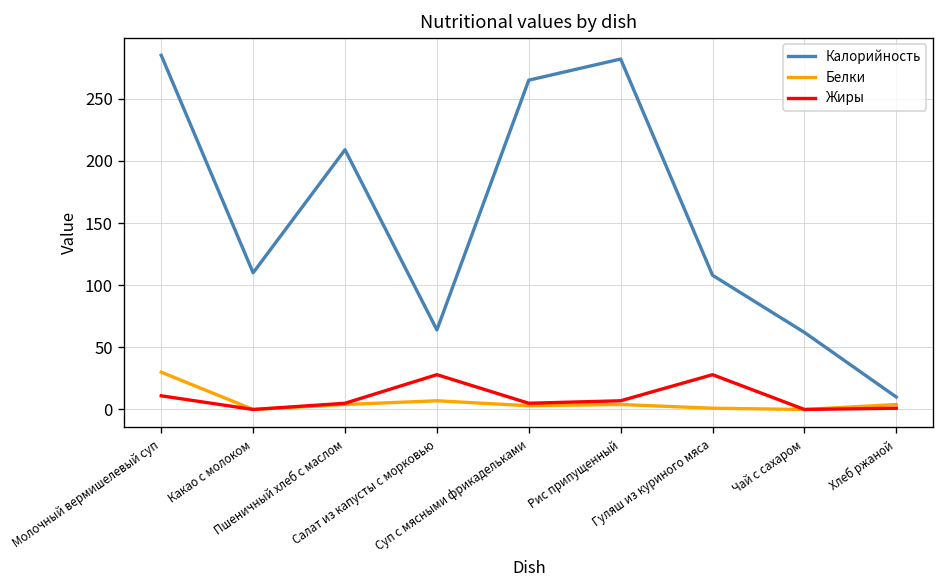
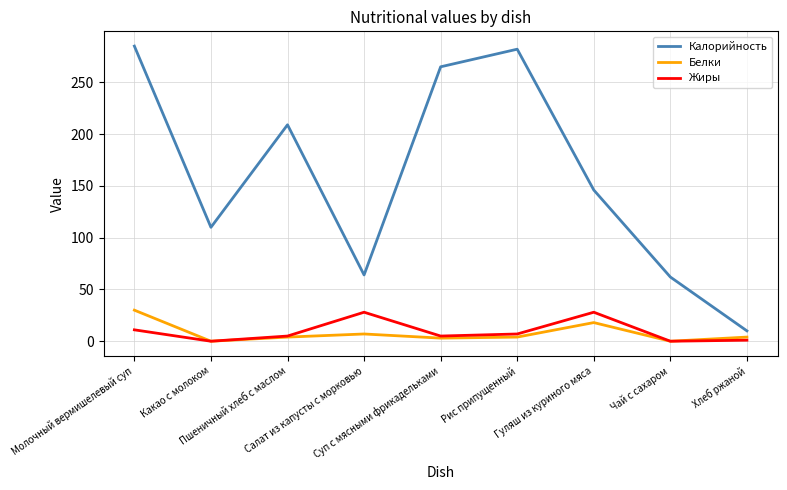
  {
    "Калорийность": {
      "Молочный вермишелевый суп": 285,
      "Какао с молоком": 110,
      "Пшеничный хлеб с маслом": 209,
      "Салат из капусты с морковью": 64,
      "Суп с мясными фрикадельками": 265,
      "Рис припущенный": 282,
-     "Гуляш из куриного мяса": 108,
+     "Гуляш из куриного мяса": 146,
      "Чай с сахаром": 62,
      "Хлеб ржаной": 10
    },
    "Белки": {
      "Молочный вермишелевый суп": 30,
      "Салат из капусты с морковью": 7,
      "Рис припущенный": 4,
-     "Гуляш из куриного мяса": 1,
+     "Гуляш из куриного мяса": 18,
      "Хлеб ржаной": 4
    },
    "Жиры": {
      "Молочный вермишелевый суп": 11,
      "Салат из капусты с морковью": 28,
      "Рис припущенный": 7,
      "Гуляш из куриного мяса": 28,
      "Хлеб ржаной": 1
    }
  }
